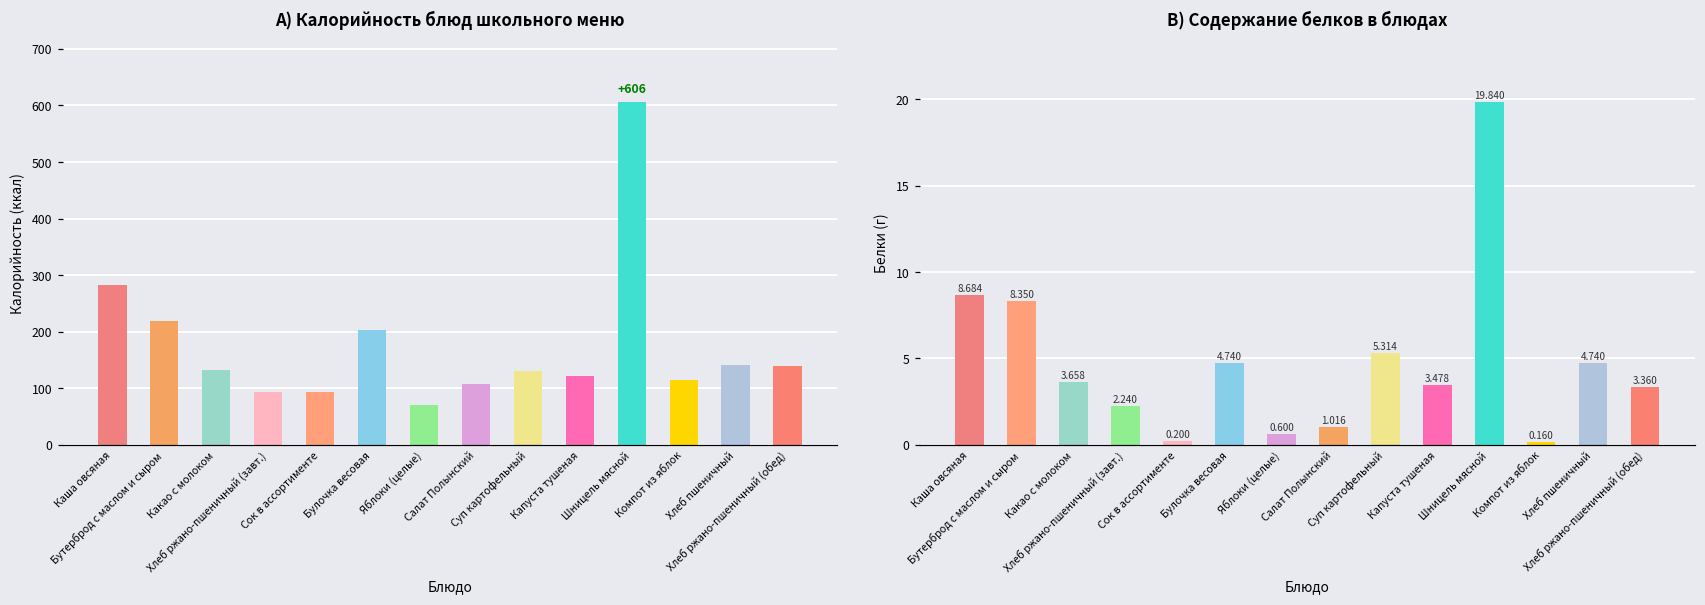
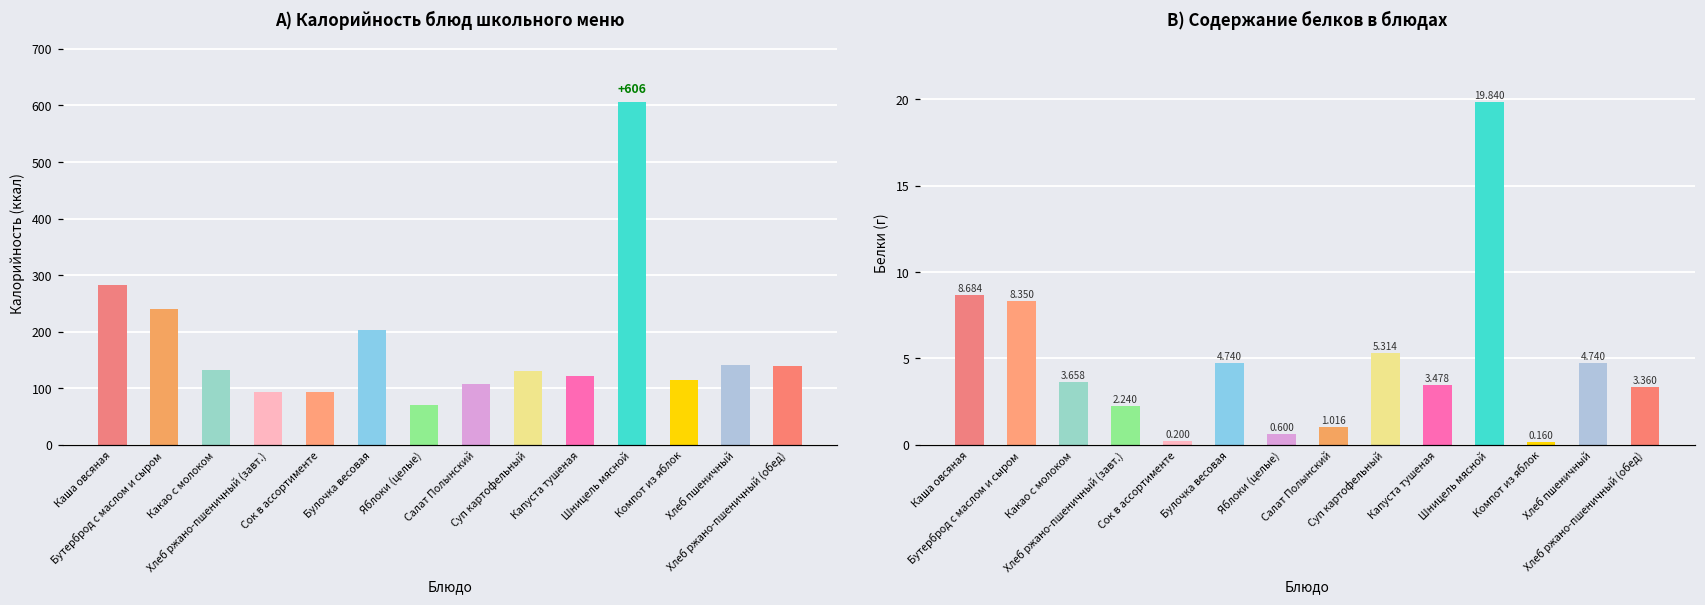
  {
    "A) Калорийность блюд школьного меню": {
      "Каша овсяная": 280,
-     "Бутерброд с маслом и сыром": 220,
+     "Бутерброд с маслом и сыром": 240,
      "Какао с молоком": 130,
      "Хлеб ржано-пшеничный (завт.)": 90,
      "Сок в ассортименте": 90,
      "Булочка весовая": 200,
      "Яблоки (целые)": 70,
      "Салат Полынский": 110,
      "Суп картофельный": 130,
      "Капуста тушеная": 120,
      "Компот из яблок": 120,
      "Хлеб пшеничный": 140,
      "Хлеб ржано-пшеничный (обед)": 140
    },
    "B) Содержание белков в блюдах": {
      "Каша овсяная": 8.684,
      "Бутерброд с маслом и сыром": 8.350,
      "Какао с молоком": 3.658,
      "Хлеб ржано-пшеничный (завт.)": 2.240,
      "Сок в ассортименте": 0.200,
      "Булочка весовая": 4.740,
      "Яблоки (целые)": 0.600,
      "Салат Полынский": 1.016,
      "Суп картофельный": 5.314,
      "Капуста тушеная": 3.478,
      "Шницель мясной": 19.840,
      "Компот из яблок": 0.160,
      "Хлеб пшеничный": 4.740,
      "Хлеб ржано-пшеничный (обед)": 3.360
    }
  }
